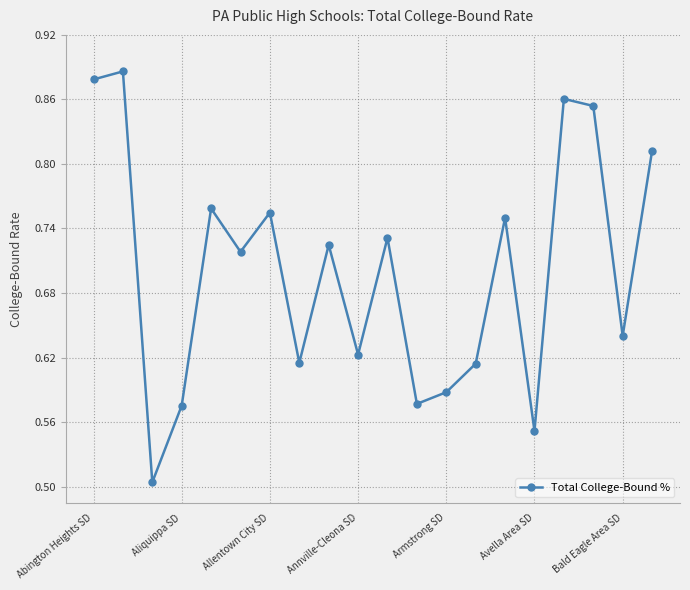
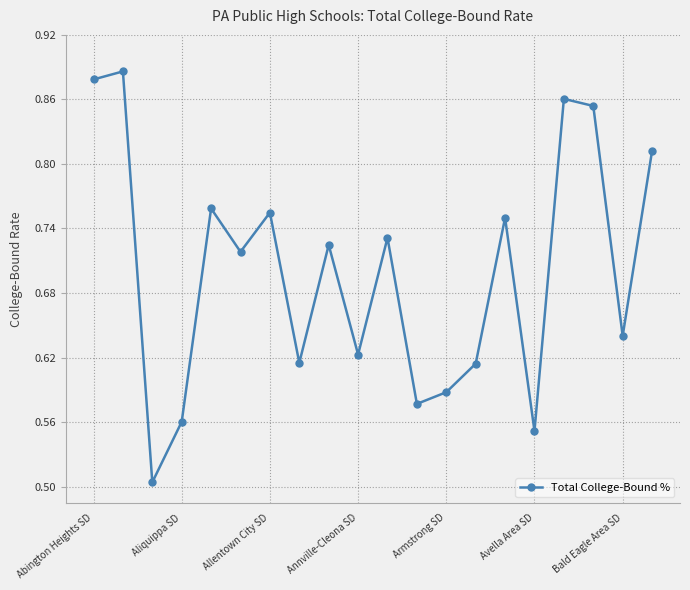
  {
    "Abington Heights SD": 0.879,
-   "Aliquippa SD": 0.575,
+   "Aliquippa SD": 0.560,
    "Allentown City SD": 0.755,
    "Annville-Cleona SD": 0.623,
    "Armstrong SD": 0.588,
    "Avella Area SD": 0.552,
    "Bald Eagle Area SD": 0.640
  }
